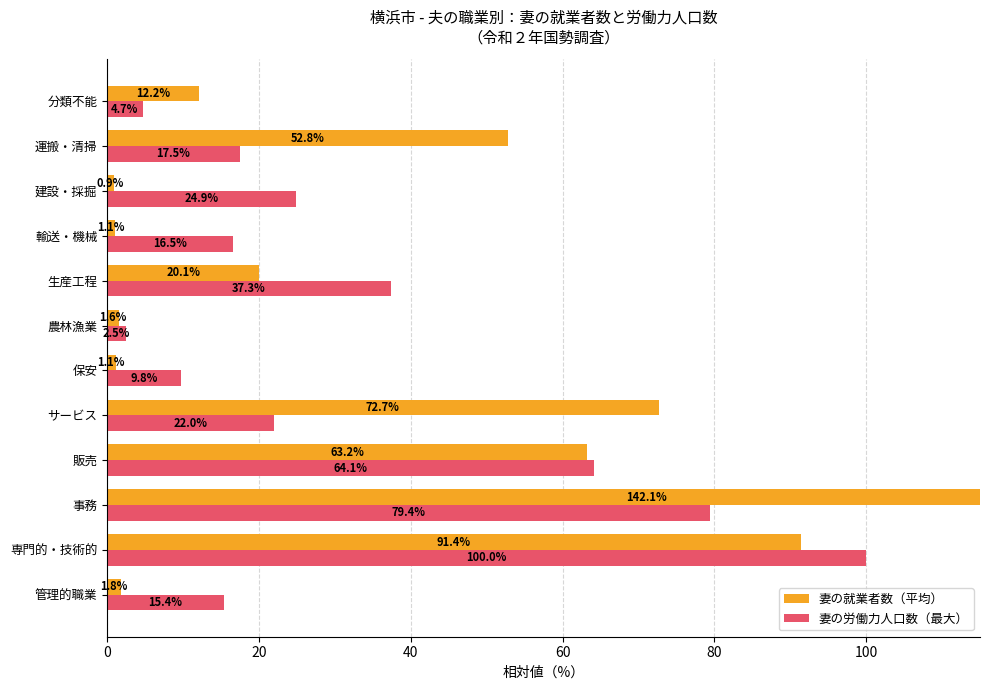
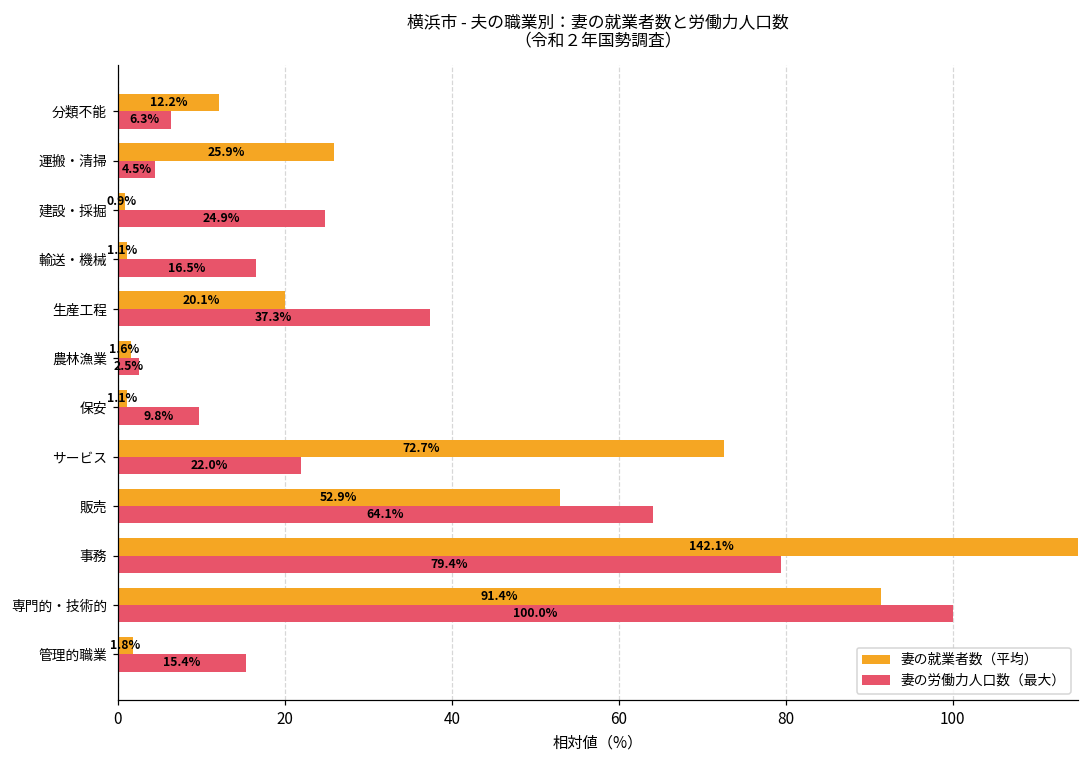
  {
    "妻の就業者数（平均）": {
      "分類不能": "12.2%",
-     "運搬・清掃": "52.8%",
+     "運搬・清掃": "25.9%",
      "建設・採掘": "0.9%",
      "輸送・機械": "1.1%",
      "生産工程": "20.1%",
      "農林漁業": "1.6%",
      "保安": "1.1%",
      "サービス": "72.7%",
-     "販売": "63.2%",
+     "販売": "52.9%",
      "専門的・技術的": "91.4%",
      "管理的職業": "1.8%"
    },
    "妻の労働力人口数（最大）": {
-     "分類不能": "4.7%",
-     "運搬・清掃": "17.5%",
+     "分類不能": "6.3%",
+     "運搬・清掃": "4.5%",
      "建設・採掘": "24.9%",
      "輸送・機械": "16.5%",
      "生産工程": "37.3%",
      "農林漁業": "2.5%",
      "保安": "9.8%",
      "サービス": "22.0%",
      "販売": "64.1%",
      "事務": "79.4%",
      "専門的・技術的": "100.0%",
      "管理的職業": "15.4%"
    }
  }
